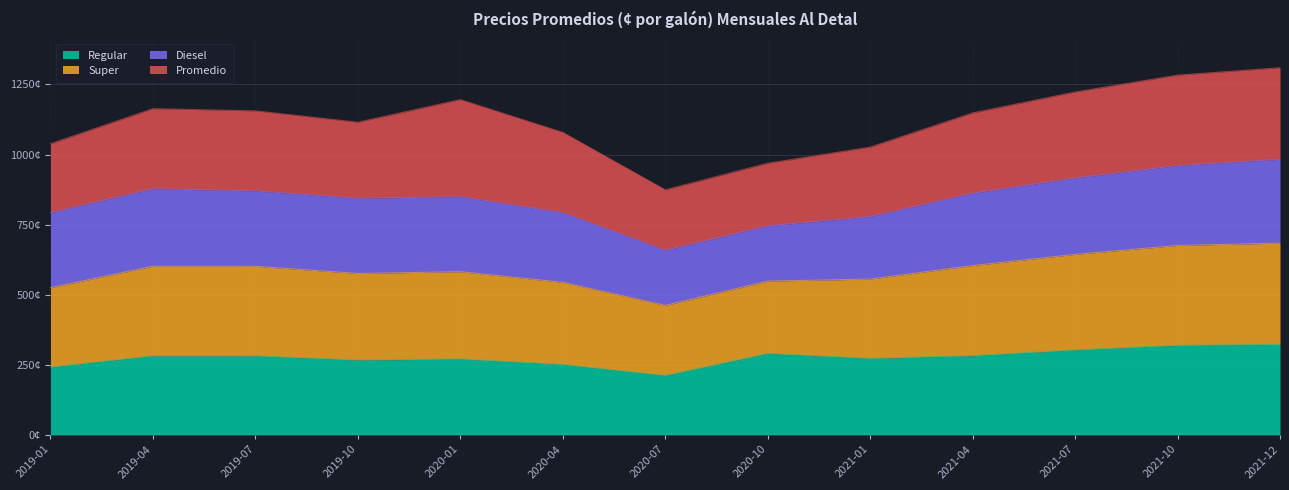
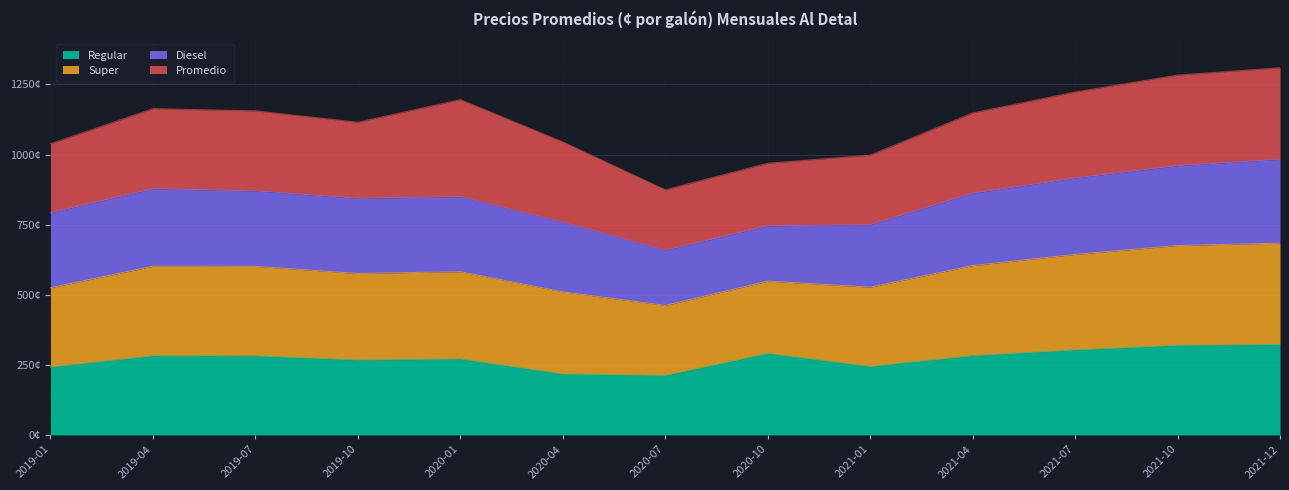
  {
    "Regular": {
      "2019-01": "240¢",
      "2019-04": "280¢",
      "2019-07": "280¢",
      "2019-10": "270¢",
      "2020-01": "270¢",
-     "2020-04": "250¢",
+     "2020-04": "220¢",
      "2020-07": "210¢",
      "2020-10": "290¢",
-     "2021-01": "270¢",
+     "2021-01": "240¢",
      "2021-04": "280¢",
      "2021-07": "300¢",
      "2021-10": "320¢",
      "2021-12": "320¢"
    },
    "Super": {
      "2019-01": "280¢",
      "2019-04": "320¢",
      "2019-07": "320¢",
      "2019-10": "310¢",
      "2020-01": "310¢",
      "2020-04": "290¢",
      "2020-07": "250¢",
      "2020-10": "260¢",
      "2021-01": "280¢",
      "2021-04": "320¢",
      "2021-07": "340¢",
      "2021-10": "360¢",
      "2021-12": "360¢"
    },
    "Diesel": {
      "2019-01": "270¢",
      "2019-04": "280¢",
      "2019-07": "270¢",
      "2019-10": "270¢",
      "2020-01": "270¢",
      "2020-04": "250¢",
      "2020-07": "200¢",
      "2020-10": "200¢",
      "2021-01": "220¢",
      "2021-04": "260¢",
      "2021-07": "270¢",
      "2021-10": "280¢",
      "2021-12": "300¢"
    },
    "Promedio": {
      "2019-01": "250¢",
      "2019-04": "290¢",
      "2019-07": "290¢",
      "2019-10": "270¢",
      "2020-01": "350¢",
      "2020-04": "290¢",
      "2020-07": "220¢",
      "2020-10": "220¢",
      "2021-01": "250¢",
      "2021-04": "290¢",
      "2021-07": "310¢",
      "2021-10": "320¢",
      "2021-12": "330¢"
    }
  }
